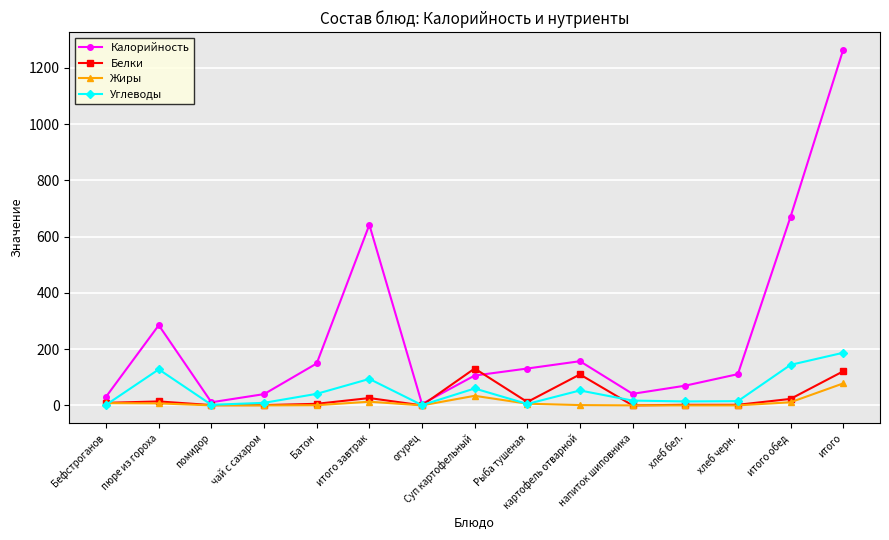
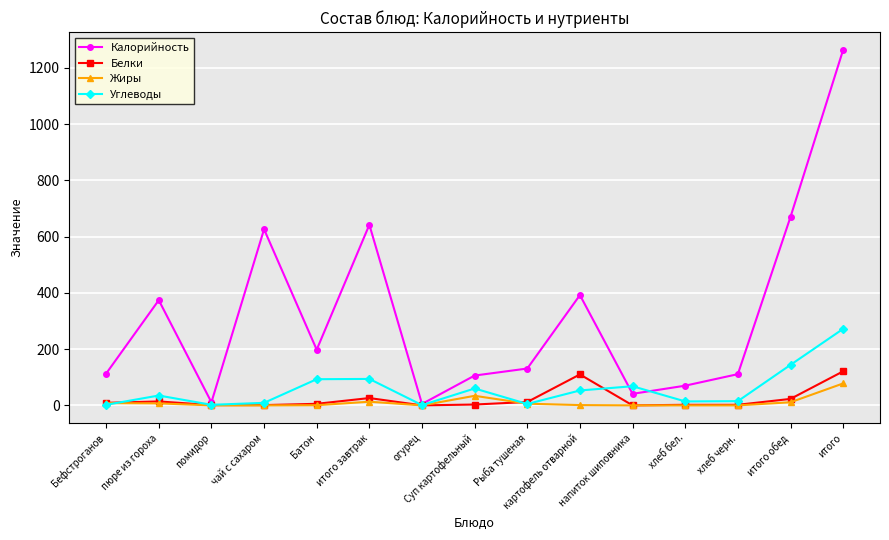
  {
    "Калорийность": {
-     "Бефстроганов": 30,
-     "пюре из гороха": 290,
-     "чай с сахаром": 40,
-     "Батон": 150,
+     "Бефстроганов": 110,
+     "пюре из гороха": 370,
+     "чай с сахаром": 630,
+     "Батон": 200,
      "итого завтрак": 640,
      "Суп картофельный": 110,
      "Рыба тушеная": 130,
-     "картофель отварной": 160,
+     "картофель отварной": 390,
      "напиток шиповника": 40,
      "хлеб бел.": 70,
      "хлеб черн.": 110,
      "итого обед": 670,
      "итого": 1260
    },
    "Белки": {
      "итого завтрак": 30,
-     "Суп картофельный": 130,
+     "Суп картофельный": 0,
      "картофель отварной": 110,
      "итого обед": 20,
      "итого": 120
    },
    "Жиры": {
      "итого завтрак": 10,
      "Суп картофельный": 30,
      "картофель отварной": 0,
      "итого обед": 10,
      "итого": 80
    },
    "Углеводы": {
-     "пюре из гороха": 130,
-     "Батон": 40,
+     "пюре из гороха": 40,
+     "Батон": 90,
      "итого завтрак": 90,
      "Суп картофельный": 60,
      "картофель отварной": 50,
-     "напиток шиповника": 20,
+     "напиток шиповника": 70,
      "хлеб бел.": 10,
      "хлеб черн.": 20,
      "итого обед": 140,
-     "итого": 190
+     "итого": 270
    }
  }
